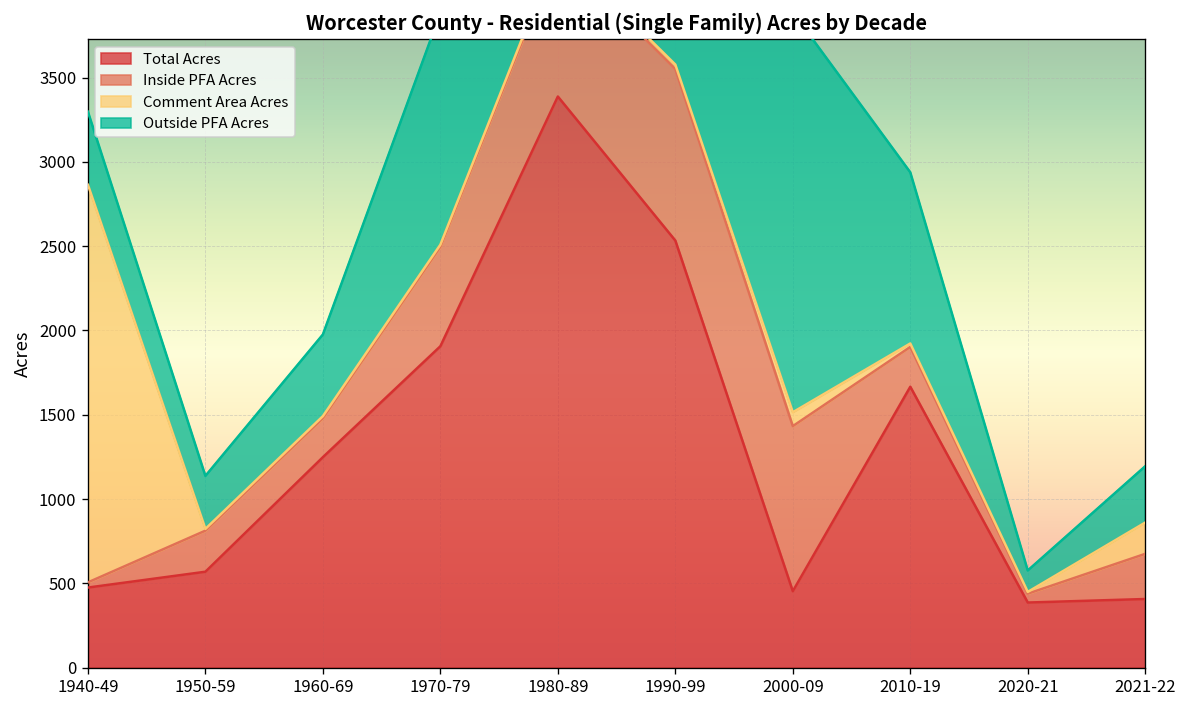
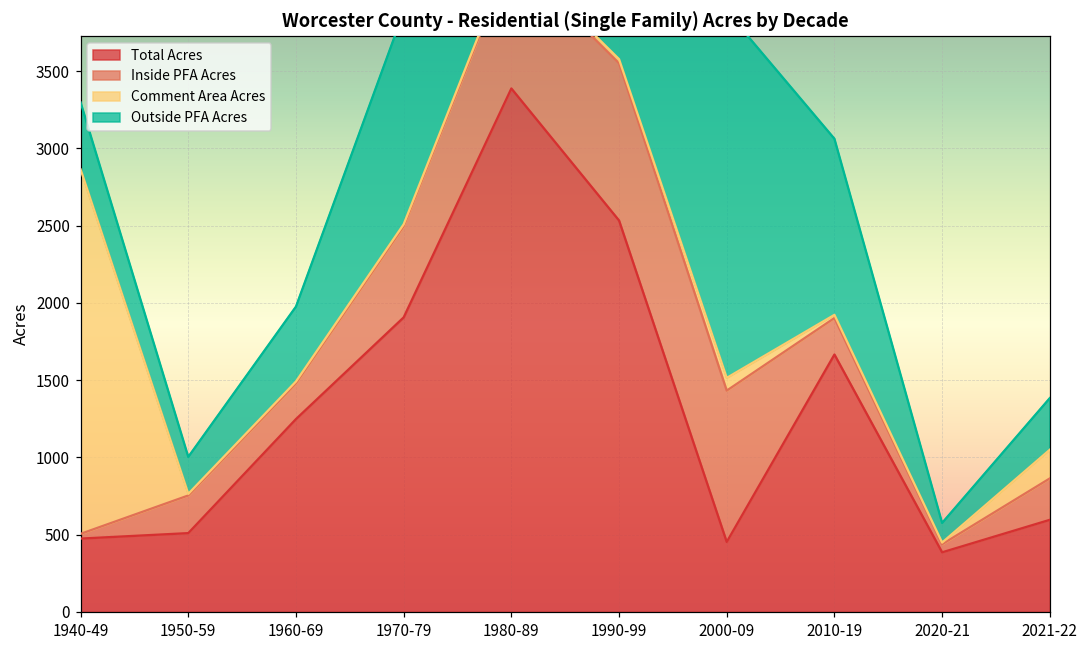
  {
    "Total Acres": {
      "1940-49": 470,
-     "1950-59": 570,
+     "1950-59": 510,
      "1960-69": 1250,
      "1970-79": 1910,
      "1980-89": 3390,
      "1990-99": 2530,
      "2000-09": 450,
      "2010-19": 1670,
      "2020-21": 390,
-     "2021-22": 410
+     "2021-22": 600
    },
    "Inside PFA Acres": {
      "1940-49": 30,
      "1990-99": 1020,
      "2000-09": 980,
      "2010-19": 240,
      "2021-22": 270
    },
    "Comment Area Acres": {
      "1940-49": 2360,
      "1990-99": 30,
      "2000-09": 80,
      "2010-19": 20,
      "2021-22": 190
    },
    "Outside PFA Acres": {
      "1940-49": 430,
-     "1950-59": 310,
+     "1950-59": 240,
      "1960-69": 480,
-     "2010-19": 1020,
+     "2010-19": 1140,
      "2020-21": 130,
      "2021-22": 330
    }
  }
